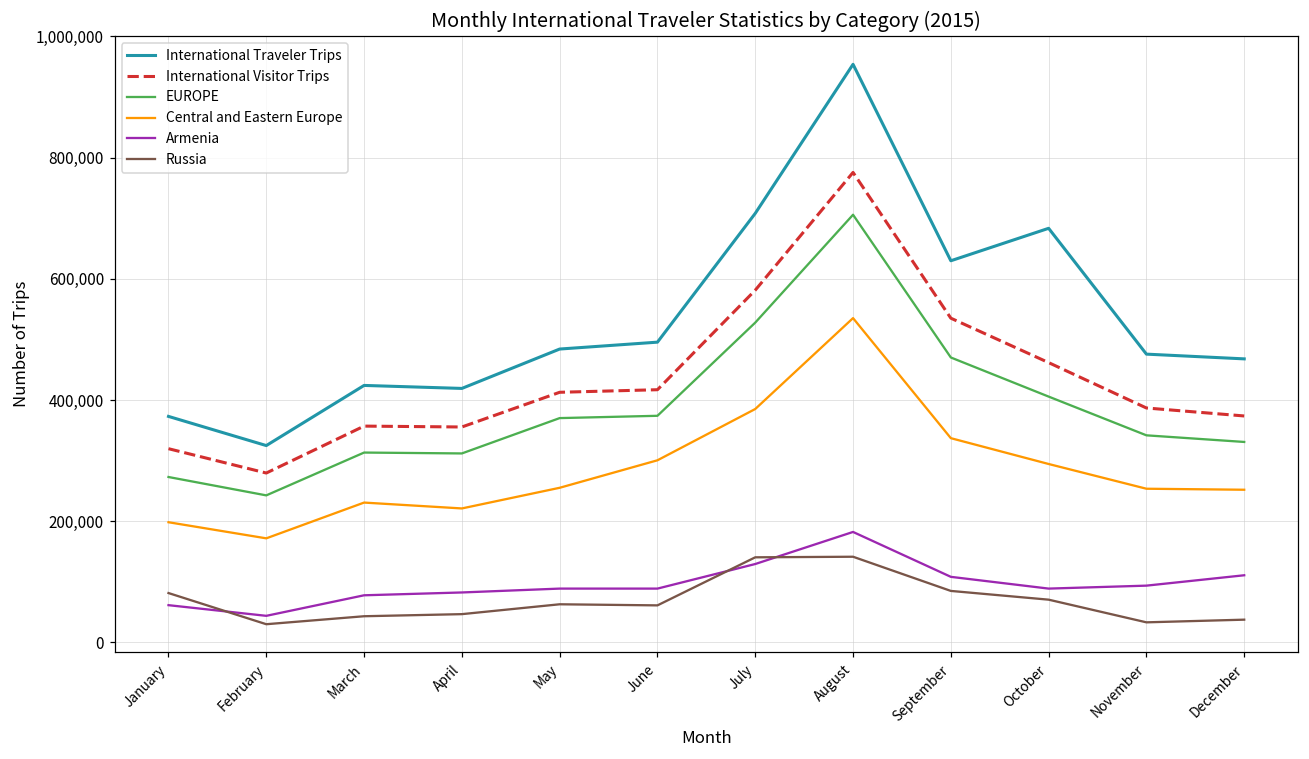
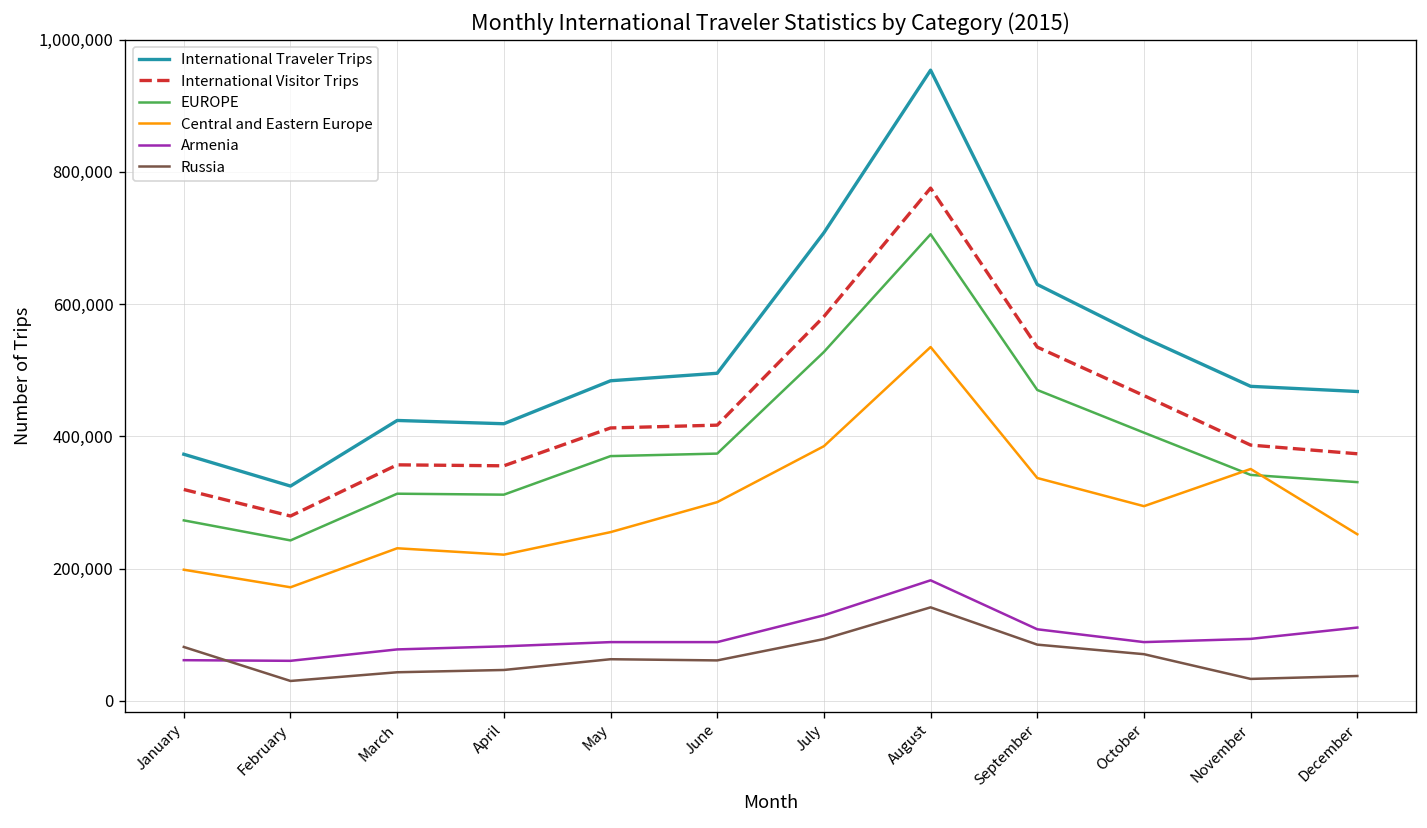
  {
    "International Traveler Trips": {
      "January": "370,000",
      "February": "320,000",
      "March": "420,000",
      "April": "420,000",
      "May": "480,000",
      "June": "500,000",
      "July": "710,000",
      "August": "950,000",
      "September": "630,000",
-     "October": "680,000",
+     "October": "550,000",
      "November": "480,000",
      "December": "470,000"
    },
    "International Visitor Trips": {
      "January": "320,000",
      "February": "280,000",
      "March": "360,000",
      "April": "360,000",
      "May": "410,000",
      "June": "420,000",
      "July": "580,000",
      "August": "780,000",
      "September": "540,000",
      "October": "460,000",
      "November": "390,000",
      "December": "370,000"
    },
    "EUROPE": {
      "January": "270,000",
      "February": "240,000",
      "March": "310,000",
      "April": "310,000",
      "May": "370,000",
      "June": "370,000",
      "July": "530,000",
      "August": "710,000",
      "September": "470,000",
      "October": "410,000",
      "November": "340,000",
      "December": "330,000"
    },
    "Central and Eastern Europe": {
      "January": "200,000",
      "February": "170,000",
      "March": "230,000",
      "April": "220,000",
      "May": "260,000",
      "June": "300,000",
      "July": "390,000",
      "August": "540,000",
      "September": "340,000",
      "October": "290,000",
-     "November": "250,000",
+     "November": "350,000",
      "December": "250,000"
    },
    "Armenia": {
      "January": "60,000",
-     "February": "40,000",
+     "February": "60,000",
      "March": "80,000",
      "April": "80,000",
      "May": "90,000",
      "June": "90,000",
      "July": "130,000",
      "August": "180,000",
      "September": "110,000",
      "October": "90,000",
      "November": "90,000",
      "December": "110,000"
    },
    "Russia": {
      "January": "80,000",
      "February": "30,000",
      "March": "40,000",
      "April": "50,000",
      "May": "60,000",
      "June": "60,000",
-     "July": "140,000",
+     "July": "90,000",
      "August": "140,000",
      "September": "90,000",
      "October": "70,000",
      "November": "30,000",
      "December": "40,000"
    }
  }
